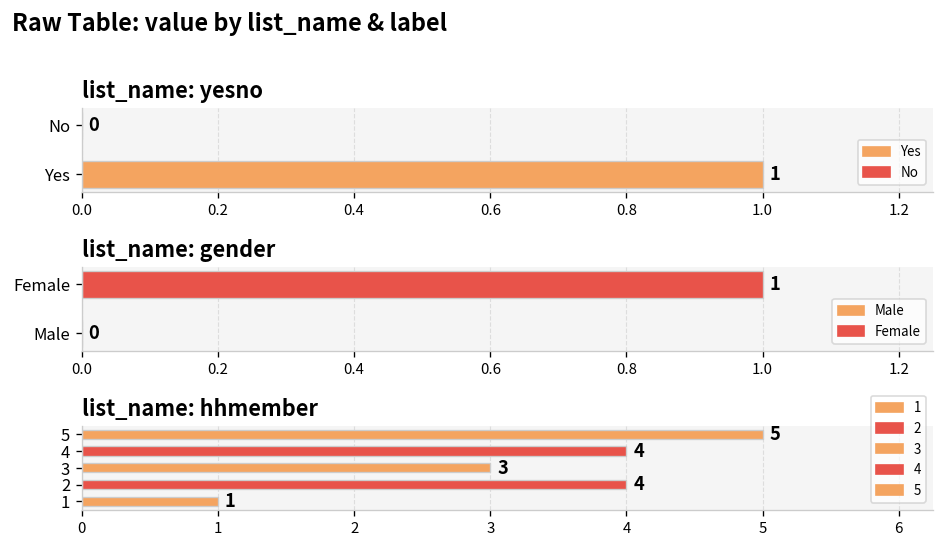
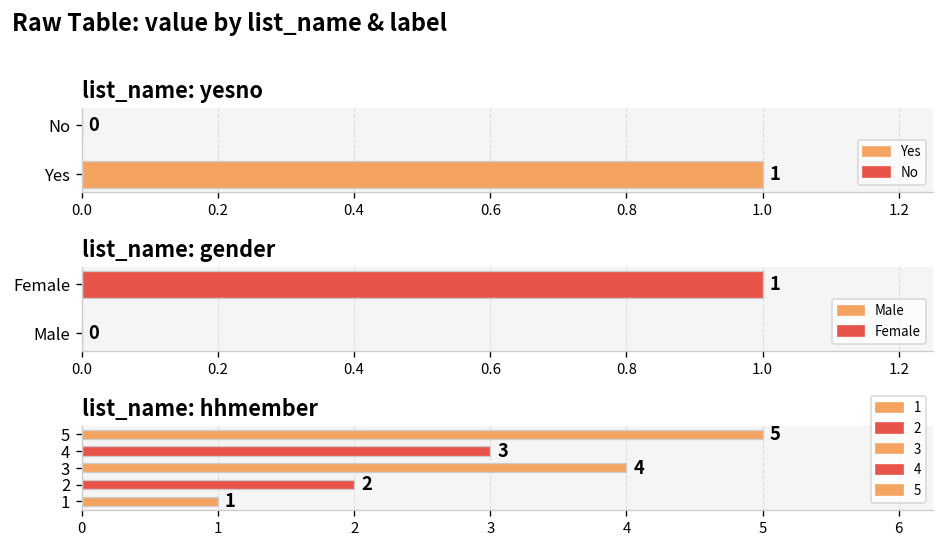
  {
    "list_name: yesno": {
      "No": 0,
      "Yes": 1
    },
    "list_name: gender": {
      "Female": 1,
      "Male": 0
    },
    "list_name: hhmember": {
      "5": 5,
-     "4": 4,
-     "3": 3,
-     "2": 4,
+     "4": 3,
+     "3": 4,
+     "2": 2,
      "1": 1
    }
  }
